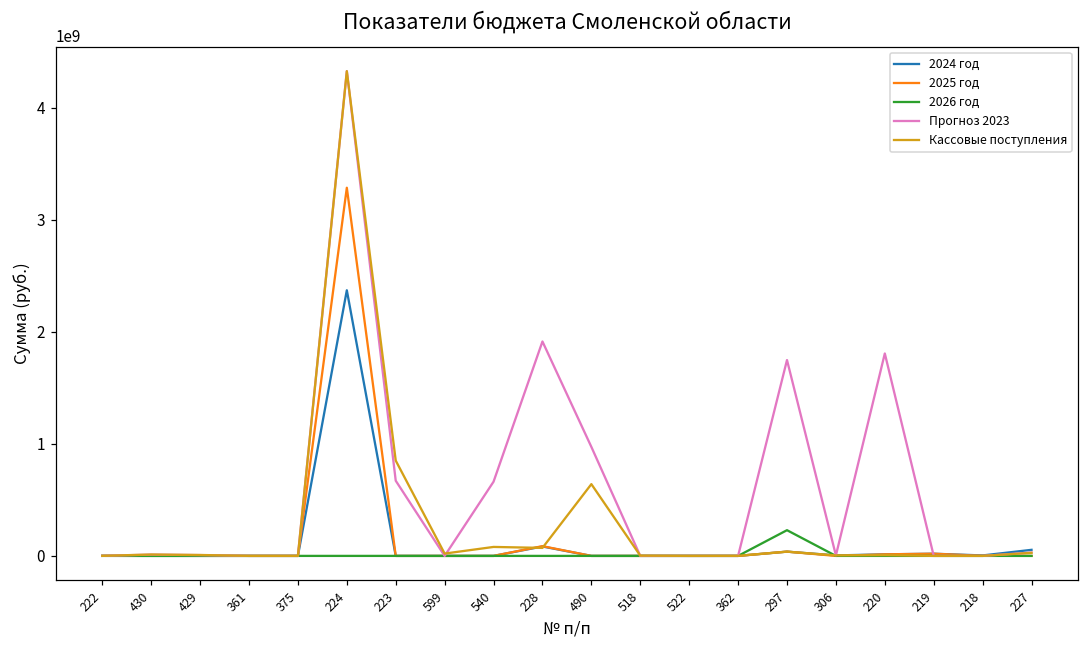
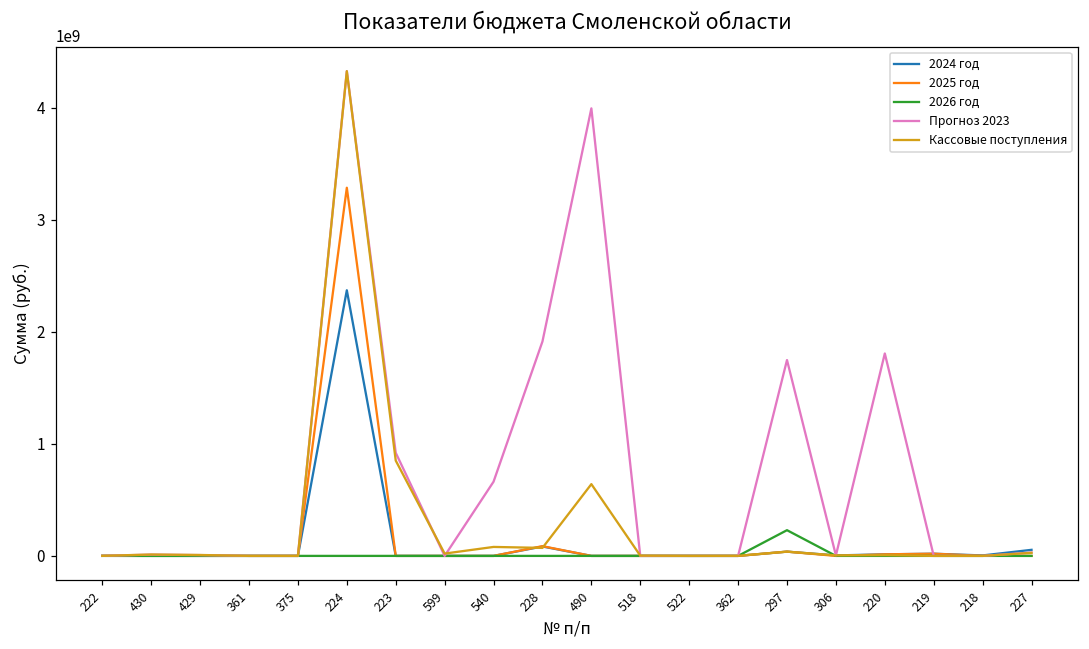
  {
    "2024 год": {
      "224": 2370000000
    },
    "2026 год": {
      "224": 0,
      "228": 0,
      "297": 230000000
    },
    "Прогноз 2023": {
-     "223": 670000000,
+     "223": 920000000,
      "540": 660000000,
      "228": 1910000000,
-     "490": 970000000,
+     "490": 4000000000,
      "297": 1750000000,
      "220": 1810000000
    }
  }
